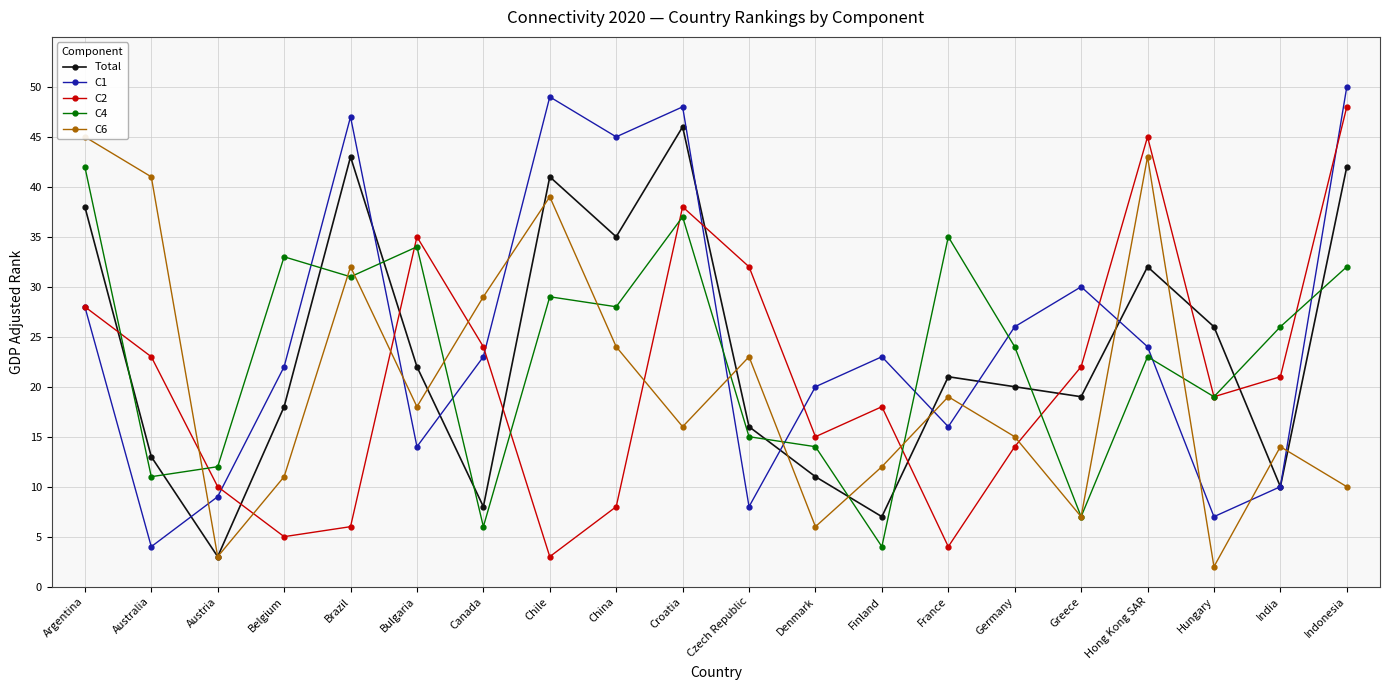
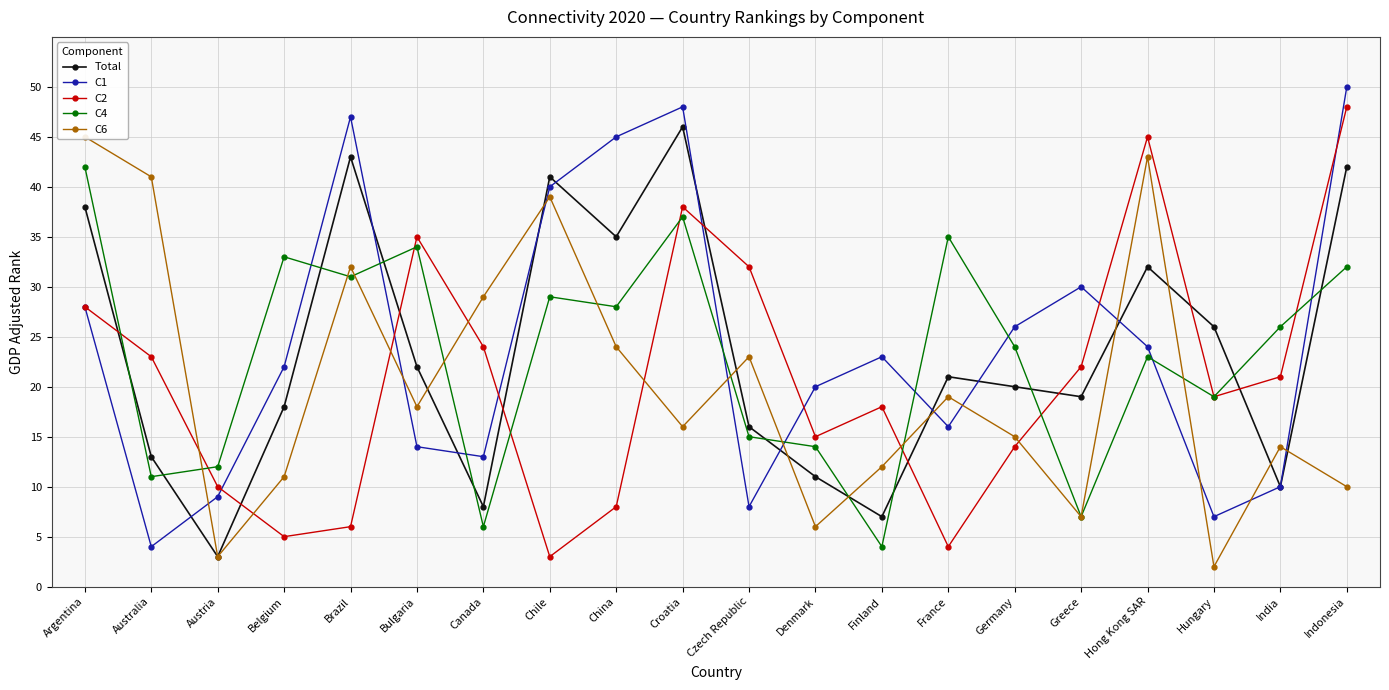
  {
    "Total": {
      "Argentina": 38,
      "Australia": 13,
      "Belgium": 18,
      "Brazil": 43,
      "Bulgaria": 22,
      "Canada": 8,
      "Chile": 41,
      "China": 35,
      "Croatia": 46,
      "Czech Republic": 16,
      "Denmark": 11,
      "Finland": 7,
      "France": 21,
      "Germany": 20,
      "Greece": 19,
      "Hong Kong SAR": 32,
      "Hungary": 26,
      "Indonesia": 42
    },
    "C1": {
      "Australia": 4,
      "Austria": 9,
      "Belgium": 22,
      "Brazil": 47,
      "Bulgaria": 14,
-     "Canada": 23,
-     "Chile": 49,
+     "Canada": 13,
+     "Chile": 40,
      "China": 45,
      "Croatia": 48,
      "Czech Republic": 8,
      "Denmark": 20,
      "Finland": 23,
      "France": 16,
      "Germany": 26,
      "Greece": 30,
      "Hong Kong SAR": 24,
      "Hungary": 7,
      "Indonesia": 50
    },
    "C2": {
      "Australia": 23,
      "Austria": 10,
      "Belgium": 5,
      "Brazil": 6,
      "Bulgaria": 35,
      "Canada": 24,
      "Chile": 3,
      "China": 8,
      "Croatia": 38,
      "Czech Republic": 32,
      "Denmark": 15,
      "Finland": 18,
      "France": 4,
      "Germany": 14,
      "Greece": 22,
      "Hong Kong SAR": 45,
      "India": 21,
      "Indonesia": 48
    },
    "C4": {
      "Argentina": 42,
      "Australia": 11,
      "Austria": 12,
      "Belgium": 33,
      "Brazil": 31,
      "Bulgaria": 34,
      "Canada": 6,
      "Chile": 29,
      "China": 28,
      "Croatia": 37,
      "Czech Republic": 15,
      "Denmark": 14,
      "Finland": 4,
      "France": 35,
      "Germany": 24,
      "Hong Kong SAR": 23,
      "India": 26,
      "Indonesia": 32
    },
    "C6": {
      "Australia": 41,
      "Belgium": 11,
      "Brazil": 32,
      "Bulgaria": 18,
      "Canada": 29,
      "Chile": 39,
      "China": 24,
      "Croatia": 16,
      "Czech Republic": 23,
      "Denmark": 6,
      "Finland": 12,
      "France": 19,
      "Germany": 15,
      "Hong Kong SAR": 43,
      "Hungary": 2,
      "India": 14,
      "Indonesia": 10
    }
  }
